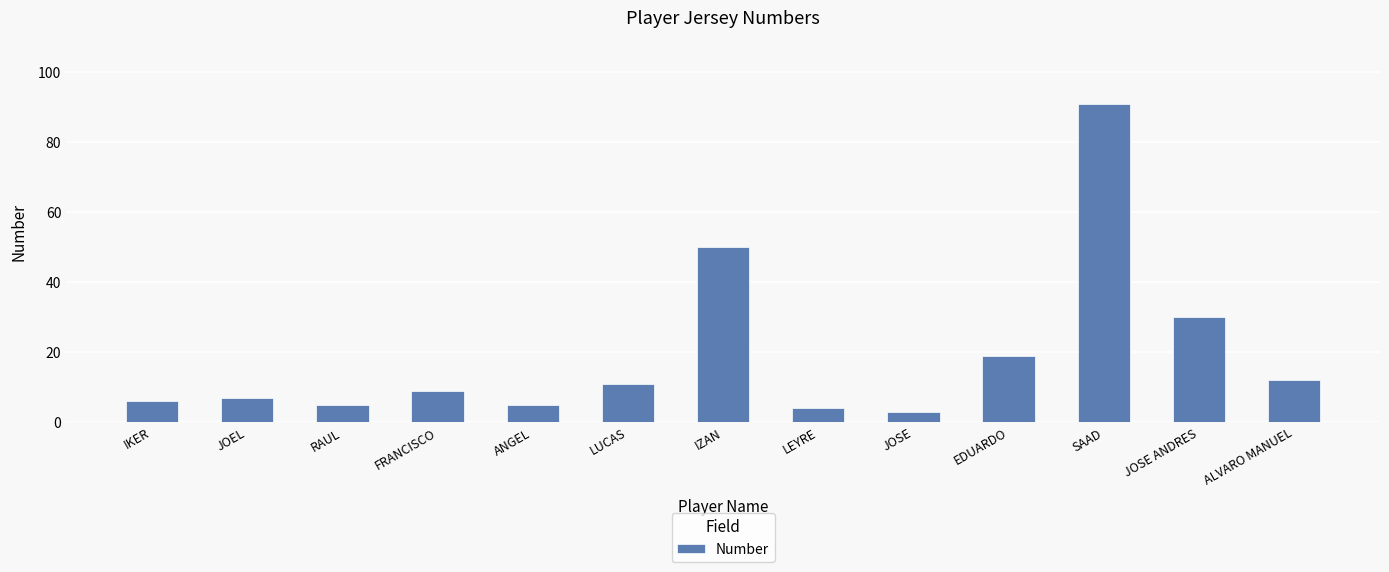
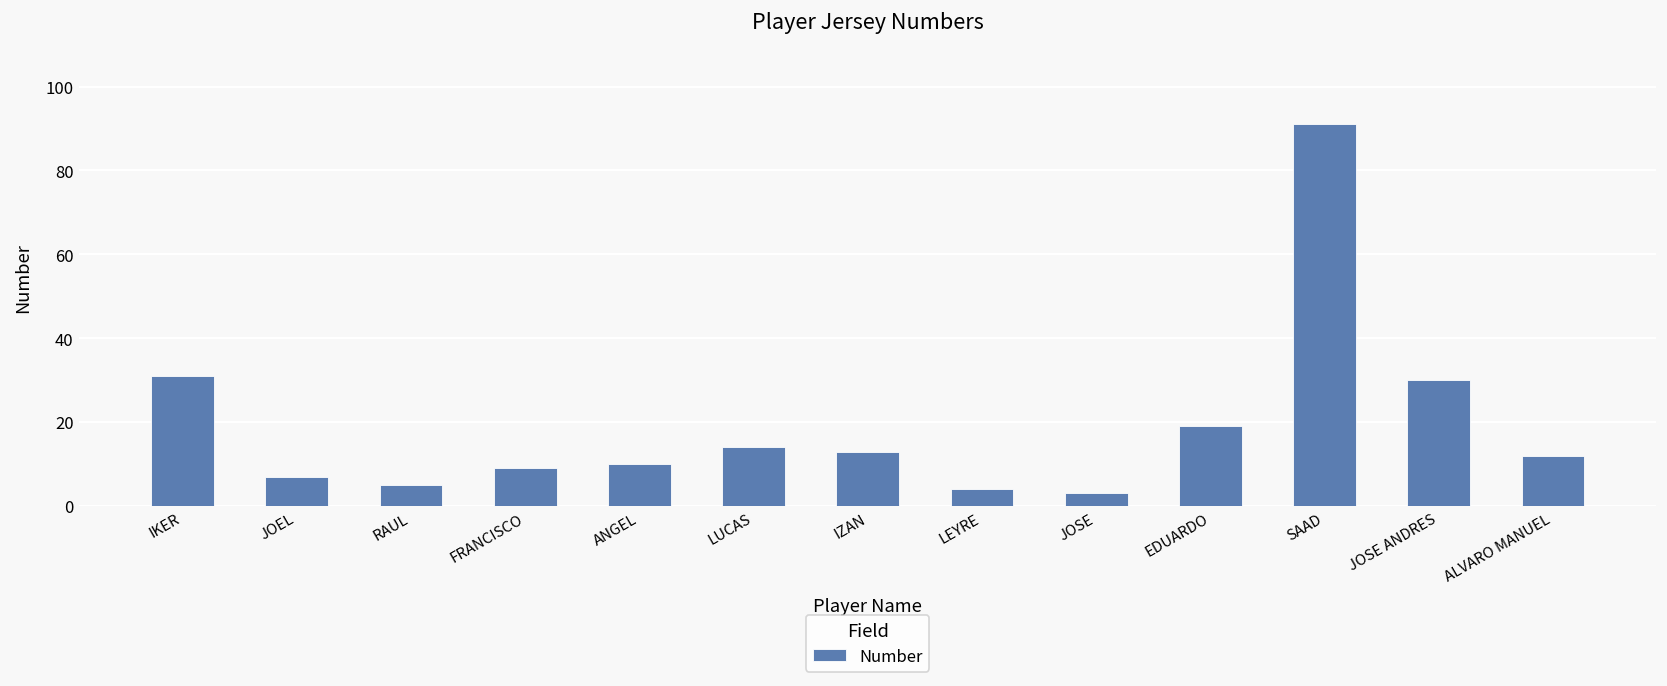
  {
-   "IKER": 6,
+   "IKER": 31,
    "JOEL": 7,
    "RAUL": 5,
    "FRANCISCO": 9,
-   "ANGEL": 5,
-   "LUCAS": 11,
-   "IZAN": 50,
+   "ANGEL": 10,
+   "LUCAS": 14,
+   "IZAN": 13,
    "LEYRE": 4,
    "JOSE": 3,
    "EDUARDO": 19,
    "SAAD": 91,
    "JOSE ANDRES": 30,
    "ALVARO MANUEL": 12
  }
